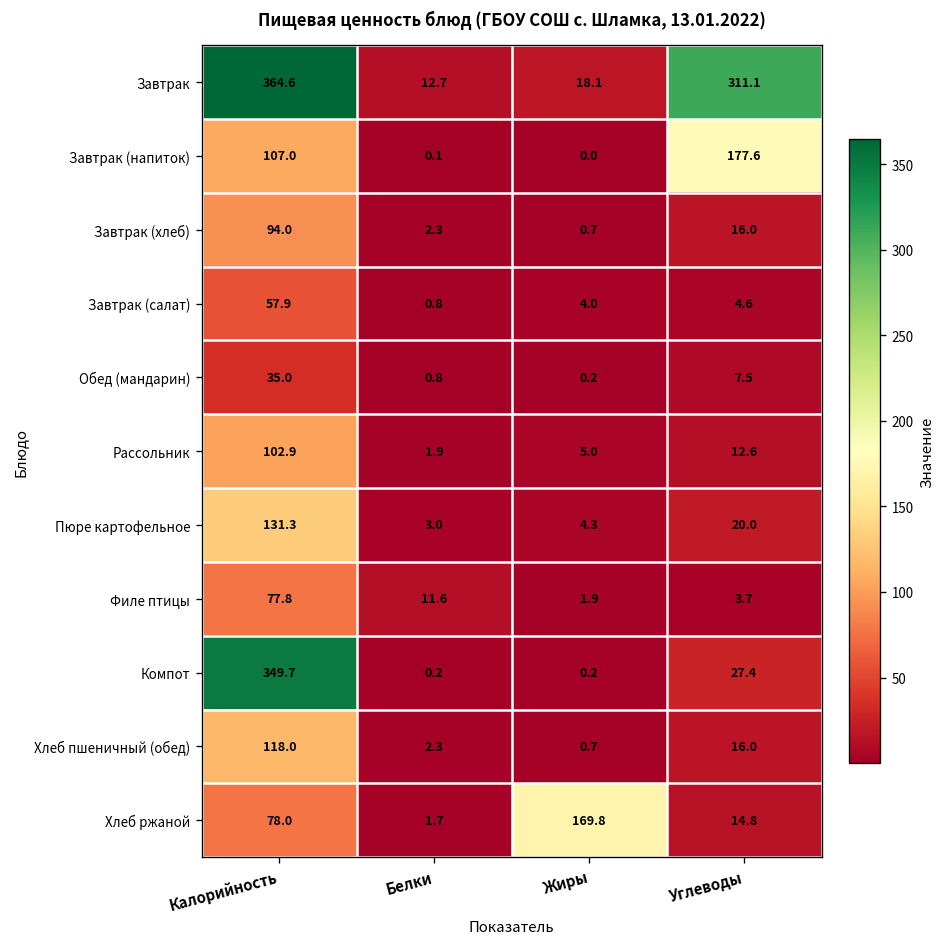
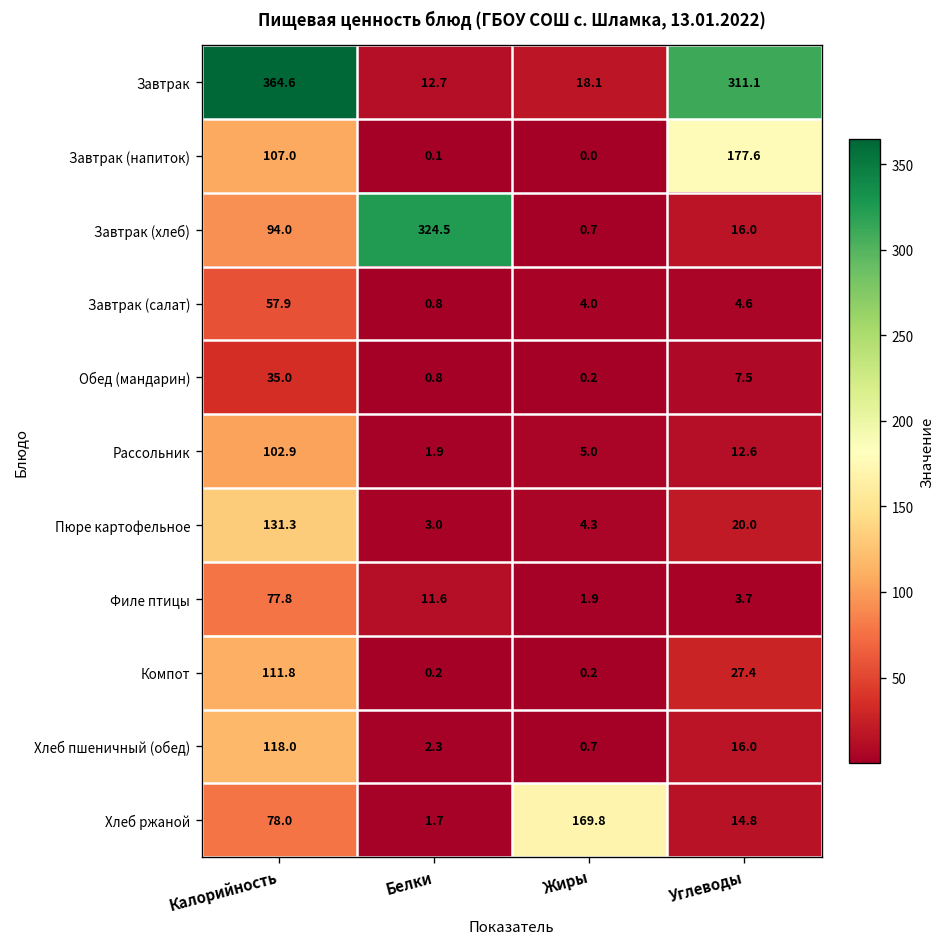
  {
    "Завтрак": {
      "Калорийность": 364.6,
      "Белки": 12.7,
      "Жиры": 18.1,
      "Углеводы": 311.1
    },
    "Завтрак (напиток)": {
      "Калорийность": 107.0,
      "Белки": 0.1,
      "Жиры": 0.0,
      "Углеводы": 177.6
    },
    "Завтрак (хлеб)": {
      "Калорийность": 94.0,
-     "Белки": 2.3,
+     "Белки": 324.5,
      "Жиры": 0.7,
      "Углеводы": 16.0
    },
    "Завтрак (салат)": {
      "Калорийность": 57.9,
      "Белки": 0.8,
      "Жиры": 4.0,
      "Углеводы": 4.6
    },
    "Обед (мандарин)": {
      "Калорийность": 35.0,
      "Белки": 0.8,
      "Жиры": 0.2,
      "Углеводы": 7.5
    },
    "Рассольник": {
      "Калорийность": 102.9,
      "Белки": 1.9,
      "Жиры": 5.0,
      "Углеводы": 12.6
    },
    "Пюре картофельное": {
      "Калорийность": 131.3,
      "Белки": 3.0,
      "Жиры": 4.3,
      "Углеводы": 20.0
    },
    "Филе птицы": {
      "Калорийность": 77.8,
      "Белки": 11.6,
      "Жиры": 1.9,
      "Углеводы": 3.7
    },
    "Компот": {
-     "Калорийность": 349.7,
+     "Калорийность": 111.8,
      "Белки": 0.2,
      "Жиры": 0.2,
      "Углеводы": 27.4
    },
    "Хлеб пшеничный (обед)": {
      "Калорийность": 118.0,
      "Белки": 2.3,
      "Жиры": 0.7,
      "Углеводы": 16.0
    },
    "Хлеб ржаной": {
      "Калорийность": 78.0,
      "Белки": 1.7,
      "Жиры": 169.8,
      "Углеводы": 14.8
    }
  }
